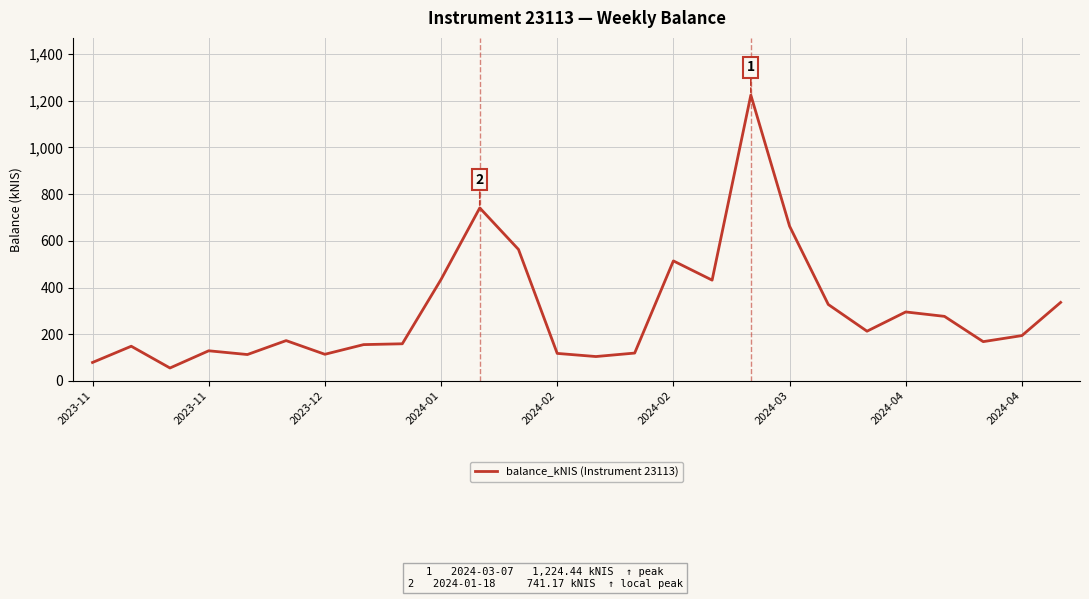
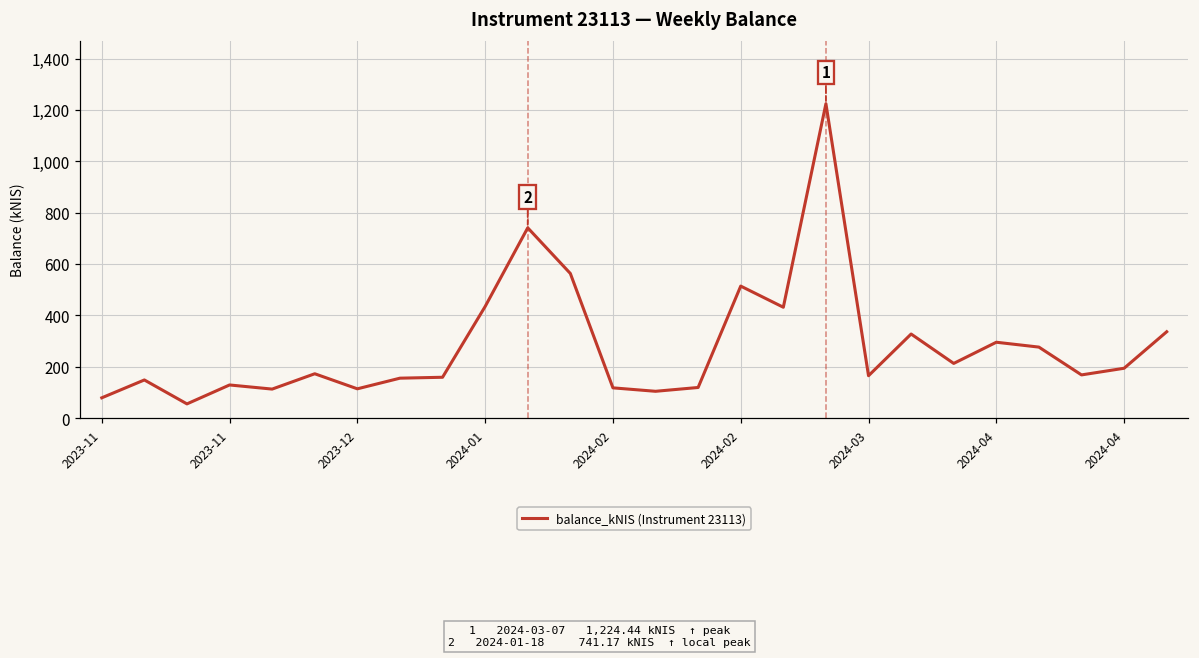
  {
    "2023-12": 110,
    "2024-01": 430,
-   "2024-03": 660
+   "2024-03": 170
  }
